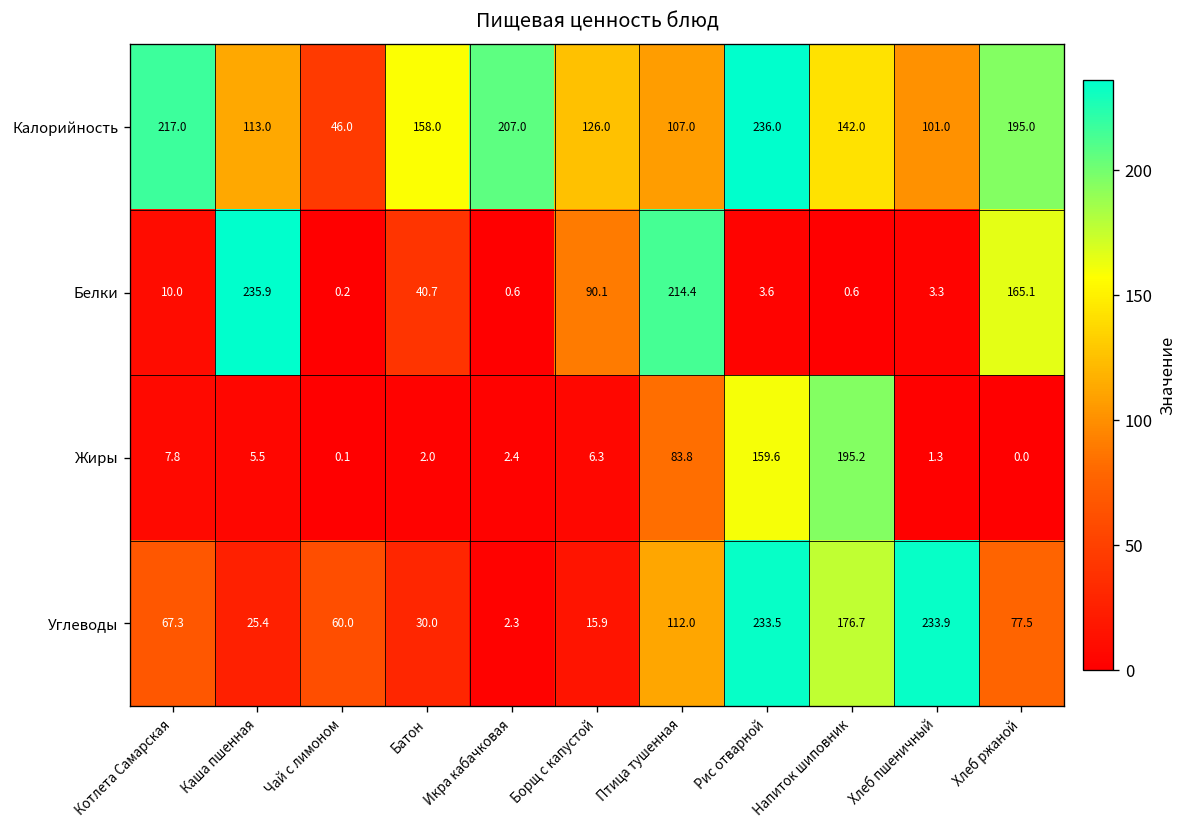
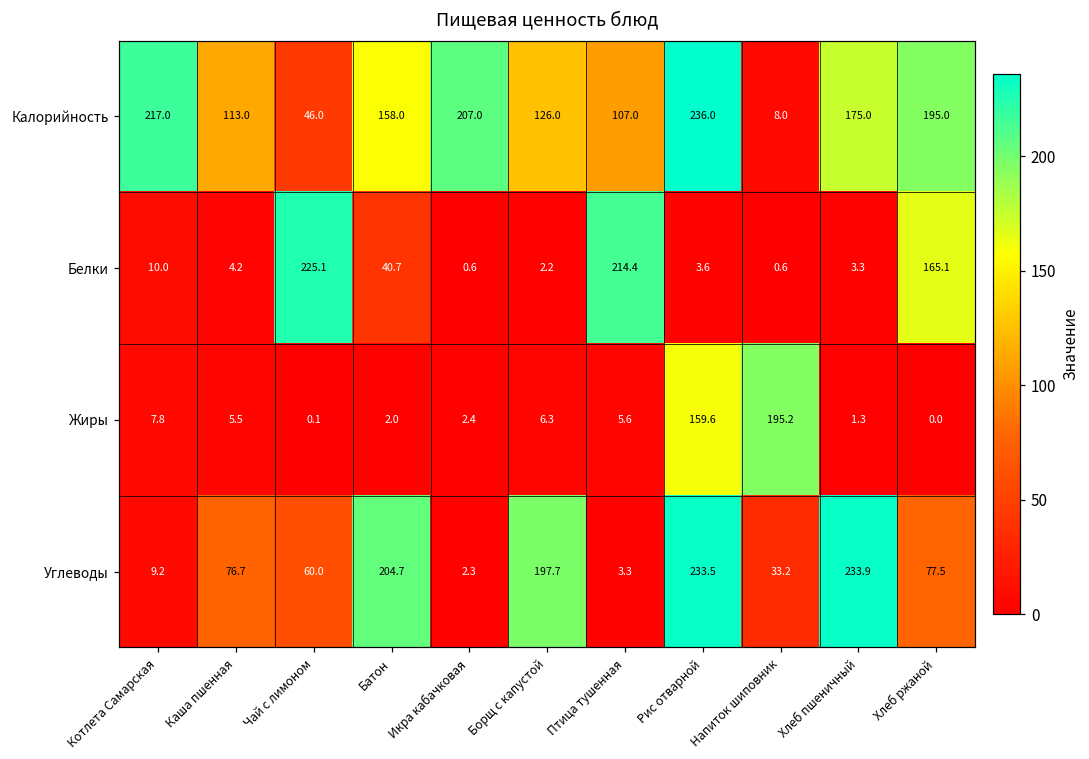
  {
    "Калорийность": {
      "Котлета Самарская": 217.0,
      "Каша пшенная": 113.0,
      "Чай с лимоном": 46.0,
      "Батон": 158.0,
      "Икра кабачковая": 207.0,
      "Борщ с капустой": 126.0,
      "Птица тушенная": 107.0,
      "Рис отварной": 236.0,
-     "Напиток шиповник": 142.0,
-     "Хлеб пшеничный": 101.0,
+     "Напиток шиповник": 8.0,
+     "Хлеб пшеничный": 175.0,
      "Хлеб ржаной": 195.0
    },
    "Белки": {
      "Котлета Самарская": 10.0,
-     "Каша пшенная": 235.9,
-     "Чай с лимоном": 0.2,
+     "Каша пшенная": 4.2,
+     "Чай с лимоном": 225.1,
      "Батон": 40.7,
      "Икра кабачковая": 0.6,
-     "Борщ с капустой": 90.1,
+     "Борщ с капустой": 2.2,
      "Птица тушенная": 214.4,
      "Рис отварной": 3.6,
      "Напиток шиповник": 0.6,
      "Хлеб пшеничный": 3.3,
      "Хлеб ржаной": 165.1
    },
    "Жиры": {
      "Котлета Самарская": 7.8,
      "Каша пшенная": 5.5,
      "Чай с лимоном": 0.1,
      "Батон": 2.0,
      "Икра кабачковая": 2.4,
      "Борщ с капустой": 6.3,
-     "Птица тушенная": 83.8,
+     "Птица тушенная": 5.6,
      "Рис отварной": 159.6,
      "Напиток шиповник": 195.2,
      "Хлеб пшеничный": 1.3,
      "Хлеб ржаной": 0.0
    },
    "Углеводы": {
-     "Котлета Самарская": 67.3,
-     "Каша пшенная": 25.4,
+     "Котлета Самарская": 9.2,
+     "Каша пшенная": 76.7,
      "Чай с лимоном": 60.0,
-     "Батон": 30.0,
+     "Батон": 204.7,
      "Икра кабачковая": 2.3,
-     "Борщ с капустой": 15.9,
-     "Птица тушенная": 112.0,
+     "Борщ с капустой": 197.7,
+     "Птица тушенная": 3.3,
      "Рис отварной": 233.5,
-     "Напиток шиповник": 176.7,
+     "Напиток шиповник": 33.2,
      "Хлеб пшеничный": 233.9,
      "Хлеб ржаной": 77.5
    }
  }
